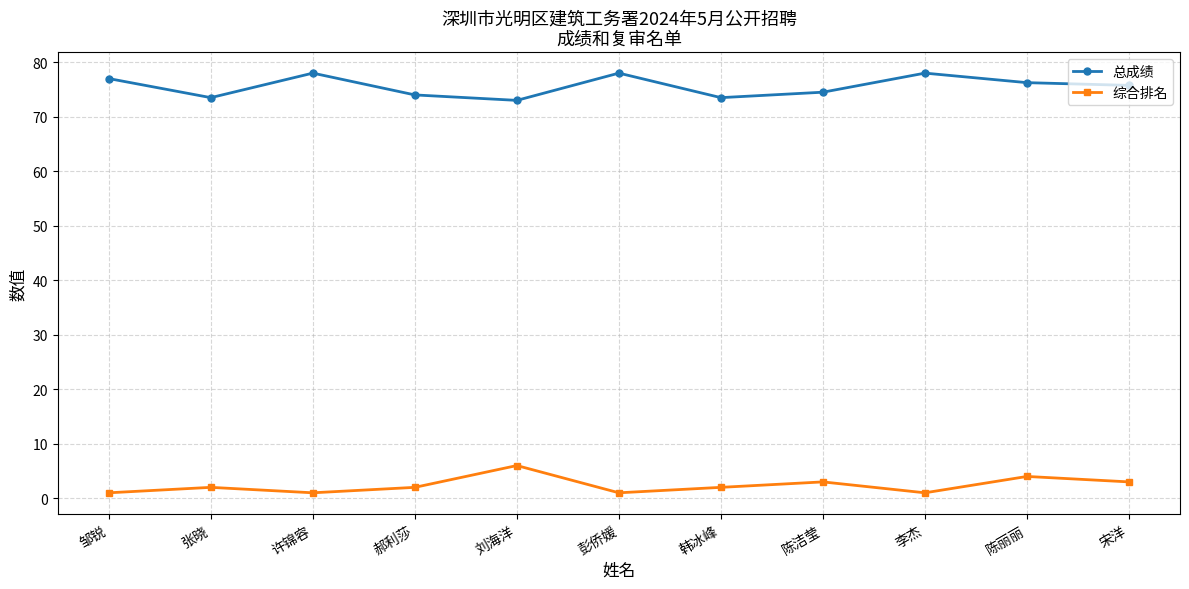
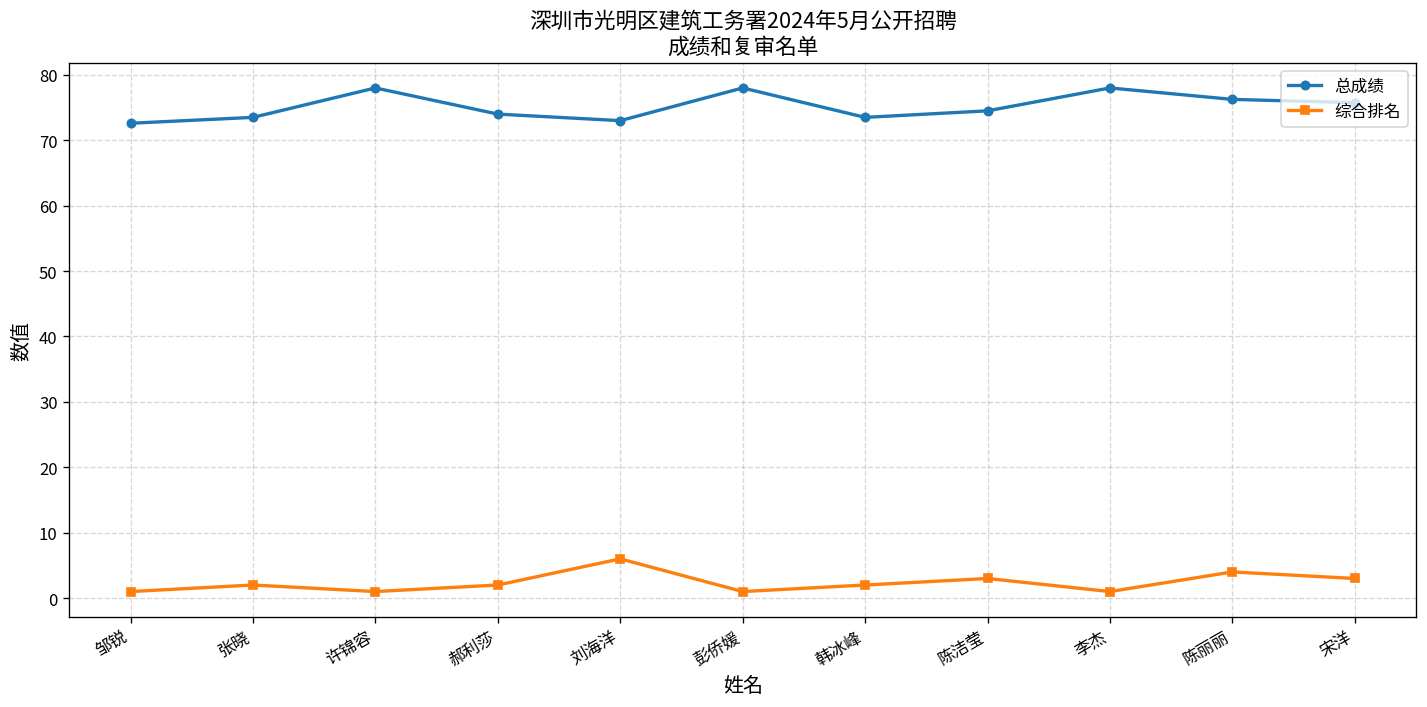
  {
    "总成绩": {
-     "邹锐": 77,
+     "邹锐": 73,
      "张晓": 74,
      "许锦容": 78,
      "郝利莎": 74,
      "刘海洋": 73,
      "彭侨媛": 78,
      "韩冰峰": 74,
      "陈洁莹": 75,
      "李杰": 78,
      "陈丽丽": 76
    },
    "综合排名": {
      "邹锐": 1,
      "张晓": 2,
      "许锦容": 1,
      "郝利莎": 2,
      "刘海洋": 6,
      "彭侨媛": 1,
      "韩冰峰": 2,
      "陈洁莹": 3,
      "李杰": 1,
      "陈丽丽": 4,
      "宋洋": 3
    }
  }
